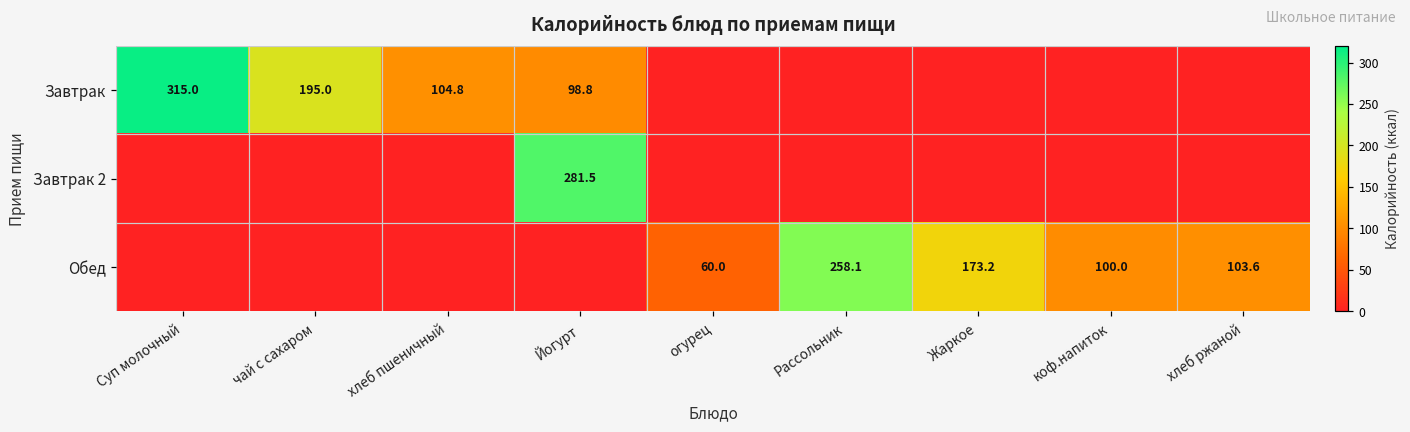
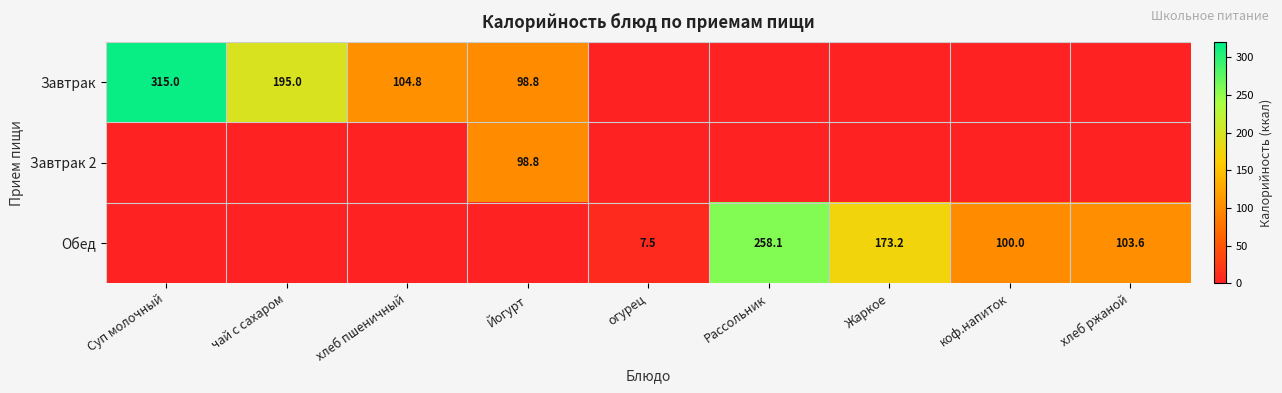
  {
    "Завтрак": {
      "Суп молочный": 315.0,
      "чай с сахаром": 195.0,
      "хлеб пшеничный": 104.8,
      "Йогурт": 98.8
    },
    "Завтрак 2": {
-     "Йогурт": 281.5
+     "Йогурт": 98.8
    },
    "Обед": {
-     "огурец": 60.0,
+     "огурец": 7.5,
      "Рассольник": 258.1,
      "Жаркое": 173.2,
      "коф.напиток": 100.0,
      "хлеб ржаной": 103.6
    }
  }
